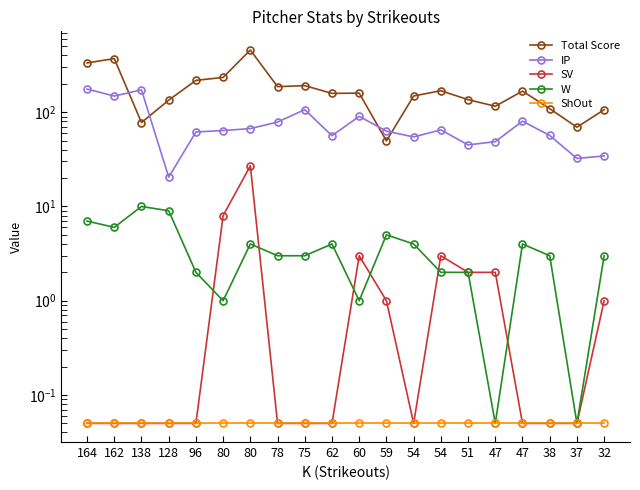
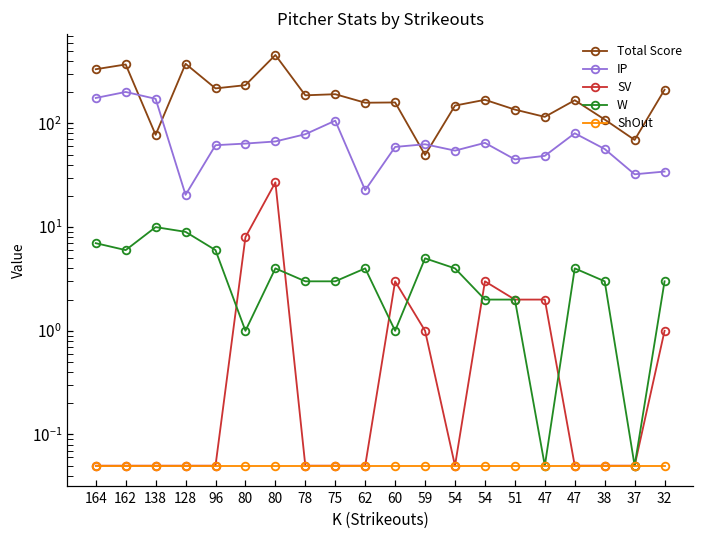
  {
    "Total Score": {
      "164": 330,
      "162": 370,
      "138": 80,
-     "128": 130,
+     "128": 380,
      "96": 220,
      "78": 190,
      "75": 190,
      "62": 160,
      "60": 160,
      "59": 50,
      "51": 140,
      "38": 110,
      "37": 70,
-     "32": 110
+     "32": 210
    },
    "IP": {
      "164": 180,
-     "162": 150,
+     "162": 200,
      "138": 170,
      "128": 20,
      "96": 60,
      "78": 80,
      "75": 110,
-     "62": 60,
-     "60": 90,
+     "62": 23,
+     "60": 60,
      "59": 60,
      "51": 40,
      "38": 60,
      "37": 32,
      "32": 34
    },
    "SV": {
      "60": 3,
      "59": 1,
      "32": 1
    },
    "W": {
      "164": 7,
      "162": 6,
      "138": 10,
      "128": 9,
-     "96": 2,
+     "96": 6,
      "78": 3,
      "75": 3,
      "62": 4,
      "60": 1,
      "59": 5,
      "38": 3,
      "32": 3
    },
    "ShOut": {
      "60": 0.05,
      "59": 0.05,
      "51": 0.05,
      "32": 0.05
    }
  }
